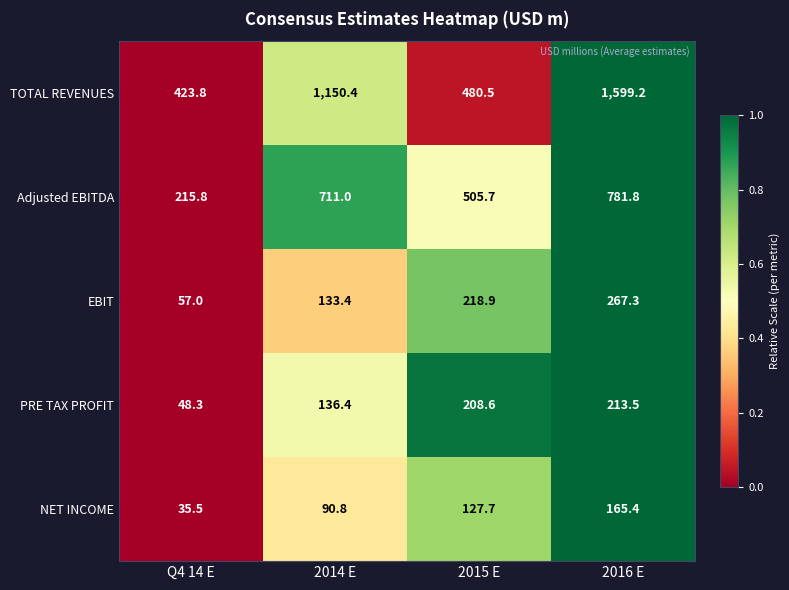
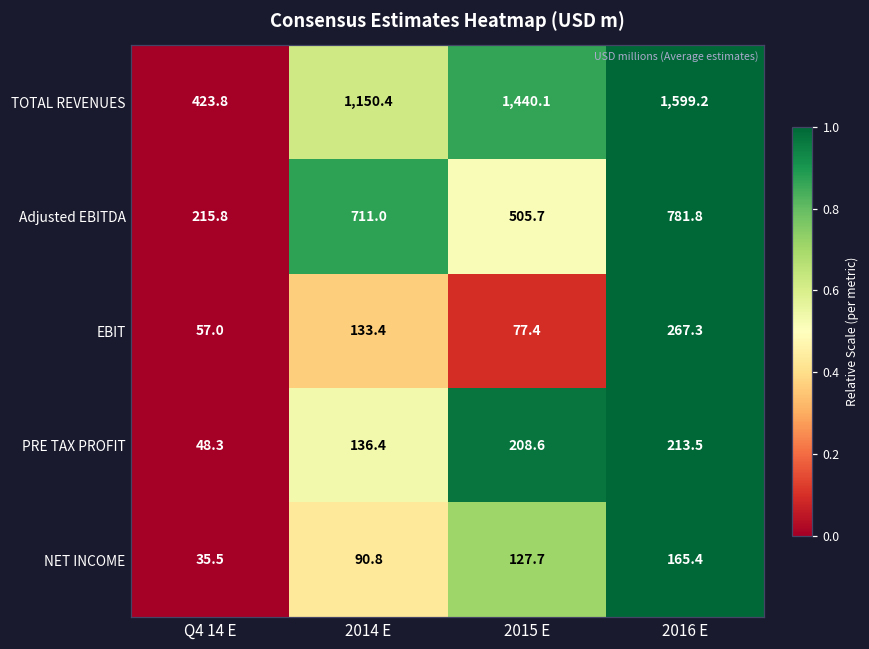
  {
    "TOTAL REVENUES": {
      "Q4 14 E": "423.8",
      "2014 E": "1,150.4",
-     "2015 E": "480.5"
+     "2015 E": "1,440.1"
    },
    "Adjusted EBITDA": {
      "Q4 14 E": "215.8",
      "2014 E": "711.0",
      "2015 E": "505.7",
      "2016 E": "781.8"
    },
    "EBIT": {
      "Q4 14 E": "57.0",
      "2014 E": "133.4",
-     "2015 E": "218.9",
+     "2015 E": "77.4",
      "2016 E": "267.3"
    },
    "PRE TAX PROFIT": {
      "Q4 14 E": "48.3",
      "2014 E": "136.4",
      "2015 E": "208.6",
      "2016 E": "213.5"
    },
    "NET INCOME": {
      "Q4 14 E": "35.5",
      "2014 E": "90.8",
      "2015 E": "127.7",
      "2016 E": "165.4"
    }
  }
